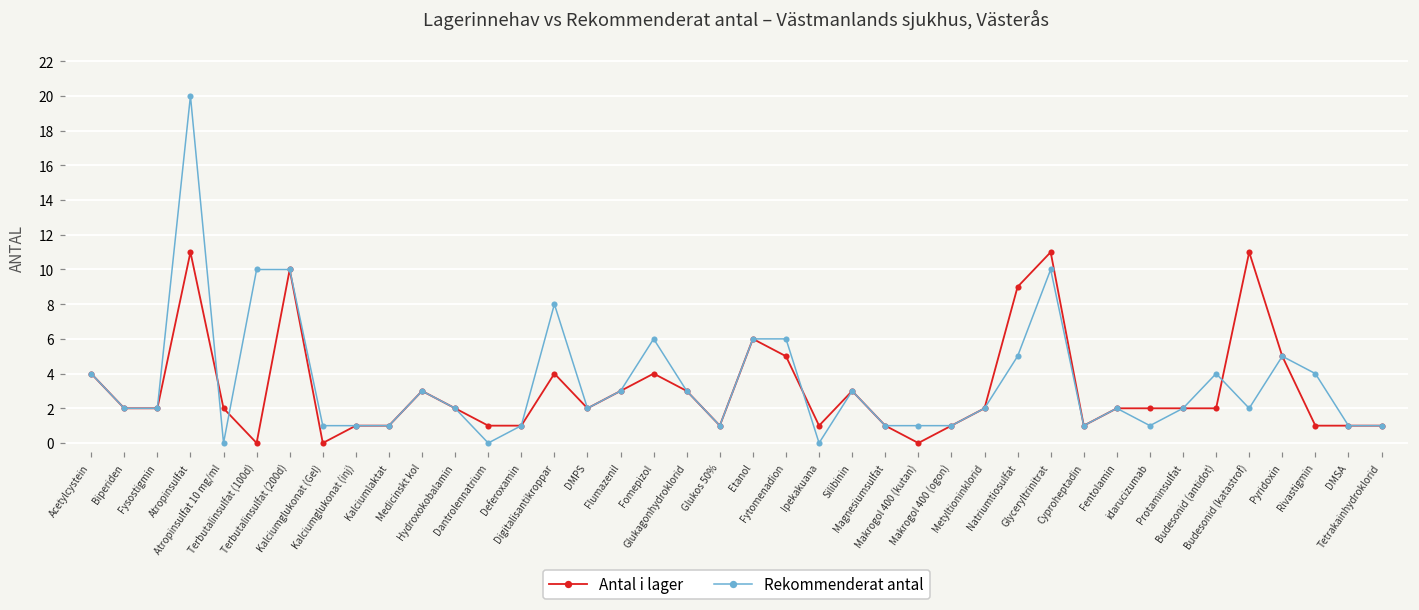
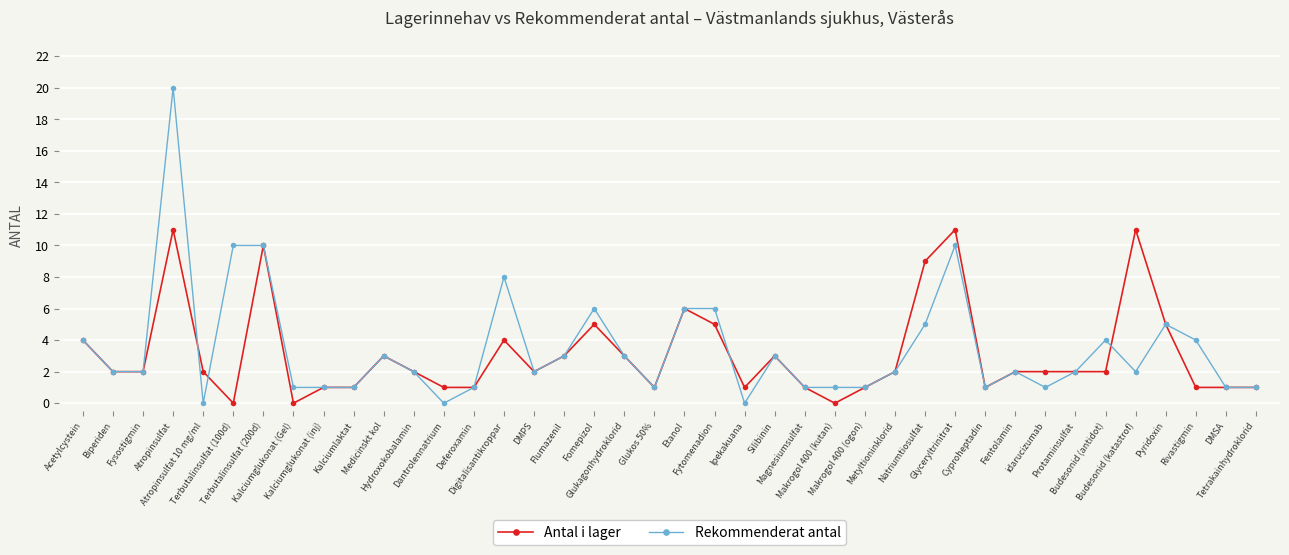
  {
    "Antal i lager": {
      "Atropinsulfat": 11,
      "Atropinsulfat 10 mg/ml": 2,
      "Terbutalinsulfat (100d)": 0,
      "Kalciumglukonat (Gel)": 0,
      "Dantrolennatrium": 1,
      "Digitalisantikroppar": 4,
-     "Fomepizol": 4,
+     "Fomepizol": 5,
      "Fytomenadion": 5,
      "Ipekakuana": 1,
      "Makrogol 400 (kutan)": 0,
      "Natriumtiosulfat": 9,
      "Glyceryltrinitrat": 11,
      "idarucizumab": 2,
      "Budesonid (antidot)": 2,
      "Budesonid (katastrof)": 11,
      "Rivastigmin": 1
    },
    "Rekommenderat antal": {
      "Atropinsulfat": 20,
      "Atropinsulfat 10 mg/ml": 0,
      "Terbutalinsulfat (100d)": 10,
      "Kalciumglukonat (Gel)": 1,
      "Dantrolennatrium": 0,
      "Digitalisantikroppar": 8,
      "Fomepizol": 6,
      "Fytomenadion": 6,
      "Ipekakuana": 0,
      "Makrogol 400 (kutan)": 1,
      "Natriumtiosulfat": 5,
      "Glyceryltrinitrat": 10,
      "idarucizumab": 1,
      "Budesonid (antidot)": 4,
      "Budesonid (katastrof)": 2,
      "Rivastigmin": 4
    }
  }
